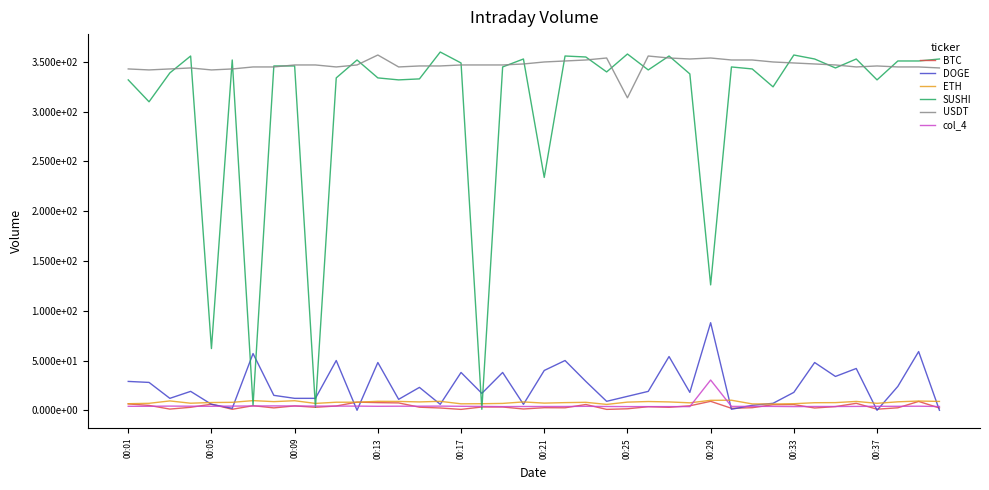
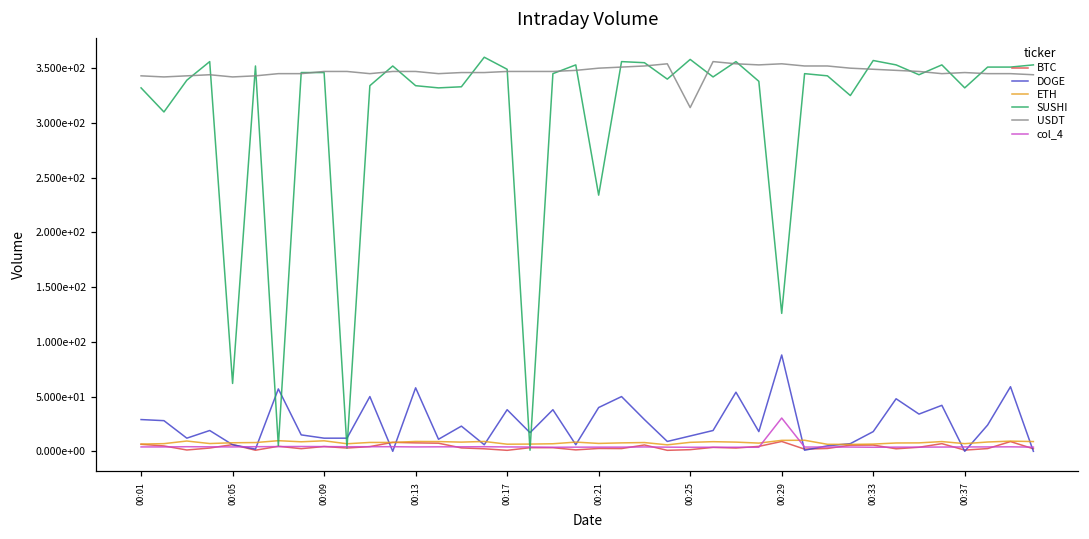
  {
    "BTC": {
      "00:17": 0
    },
    "DOGE": {
      "00:01": 30,
-     "00:13": 50,
+     "00:13": 60,
      "00:17": 40,
      "00:21": 40,
      "00:25": 10,
      "00:29": 90,
      "00:33": 20
    },
    "ETH": {
      "00:21": 10,
      "00:25": 10,
      "00:37": 10
    },
    "SUSHI": {
      "00:01": 330,
      "00:05": 60,
      "00:13": 330,
      "00:21": 230,
      "00:25": 360,
      "00:29": 130,
      "00:33": 360,
      "00:37": 330
    },
    "USDT": {
      "00:01": 340,
      "00:05": 340,
-     "00:13": 360,
+     "00:13": 350,
      "00:21": 350,
      "00:25": 310,
      "00:29": 350,
      "00:33": 350,
      "00:37": 350
    },
    "col_4": {
      "00:13": 0,
      "00:29": 30,
      "00:37": 0
    }
  }
